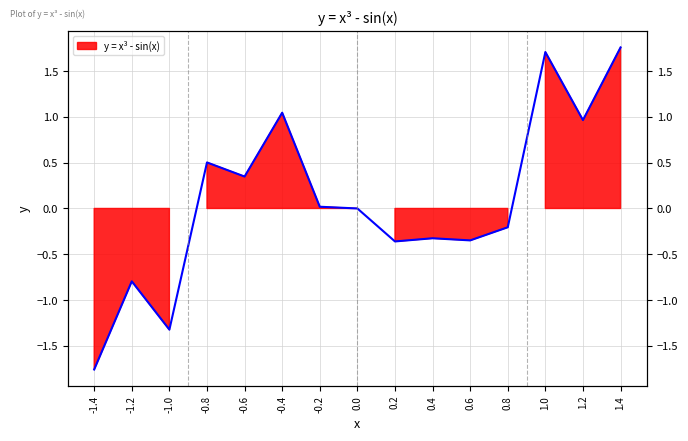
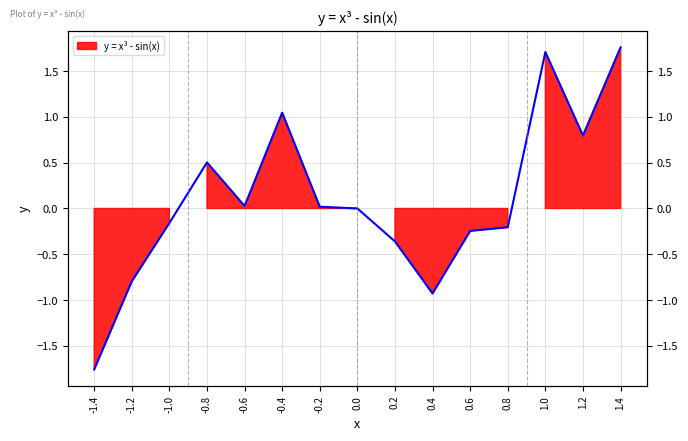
  {
    "-1.4": -1.8,
    "-1.2": -0.8,
-   "-1.0": -1.3,
+   "-1.0": -0.2,
    "-0.8": 0.5,
-   "-0.6": 0.3,
+   "-0.6": 0.0,
    "-0.4": 1.0,
    "-0.2": 0.0,
    "0.0": 0.0,
    "0.2": -0.4,
-   "0.4": -0.3,
-   "0.6": -0.3,
+   "0.4": -0.9,
+   "0.6": -0.2,
    "0.8": -0.2,
    "1.0": 1.7,
-   "1.2": 1.0,
+   "1.2": 0.8,
    "1.4": 1.8
  }
